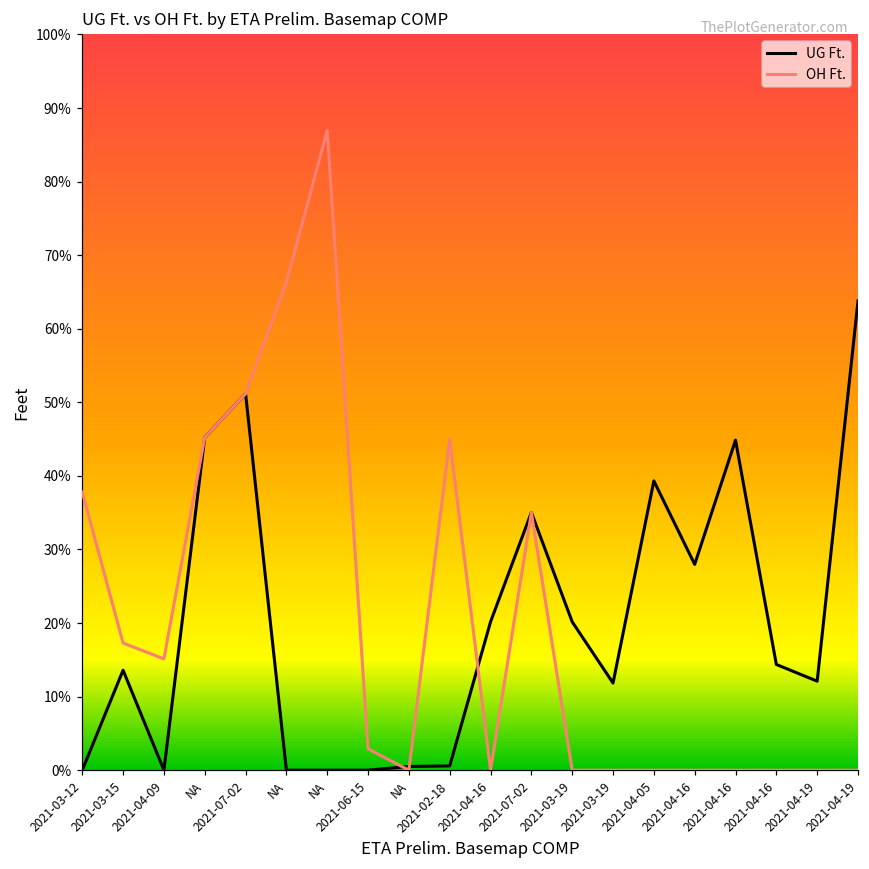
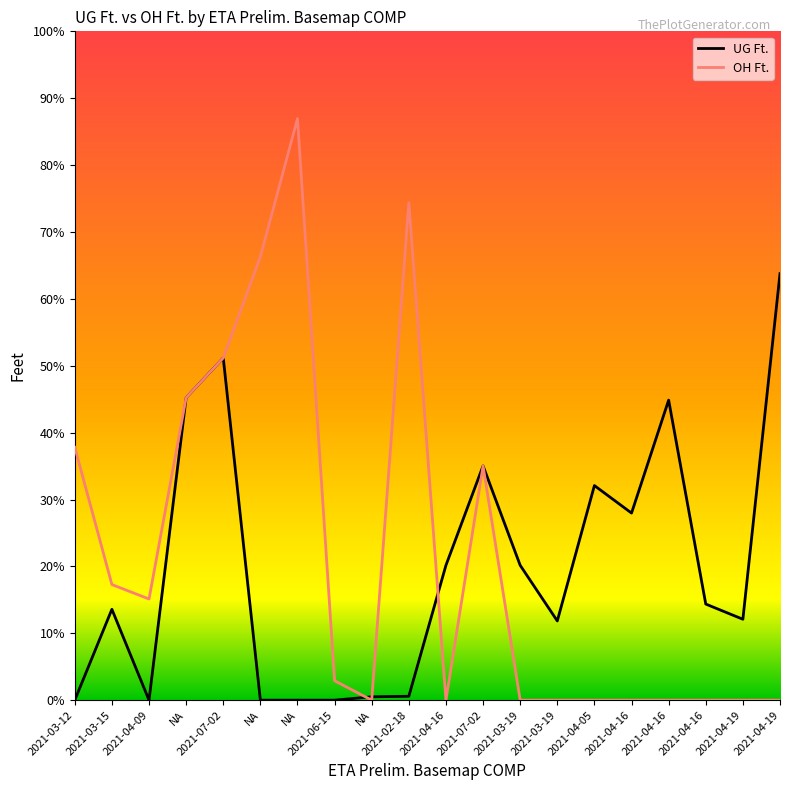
  {
    "UG Ft.": {
      "2021-03-12": "0%",
      "2021-03-15": "14%",
      "2021-04-09": "0%",
      "2021-06-15": "0%",
      "2021-02-18": "1%",
-     "2021-04-05": "39%"
+     "2021-04-05": "32%"
    },
    "OH Ft.": {
      "2021-03-12": "38%",
      "2021-03-15": "17%",
      "2021-04-09": "15%",
      "2021-06-15": "3%",
-     "2021-02-18": "45%",
+     "2021-02-18": "74%",
      "2021-04-05": "0%"
    }
  }
